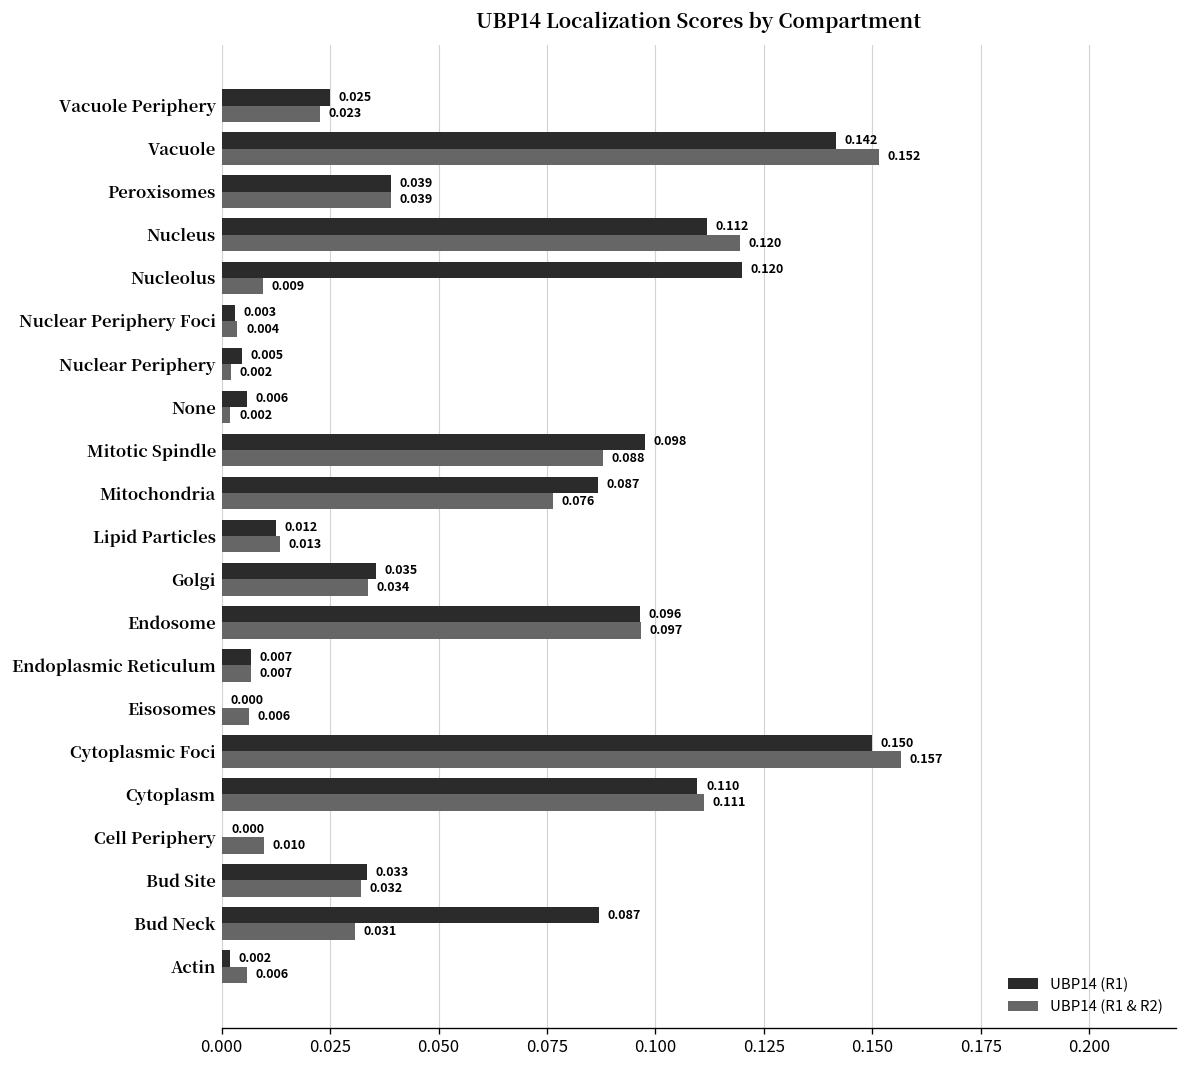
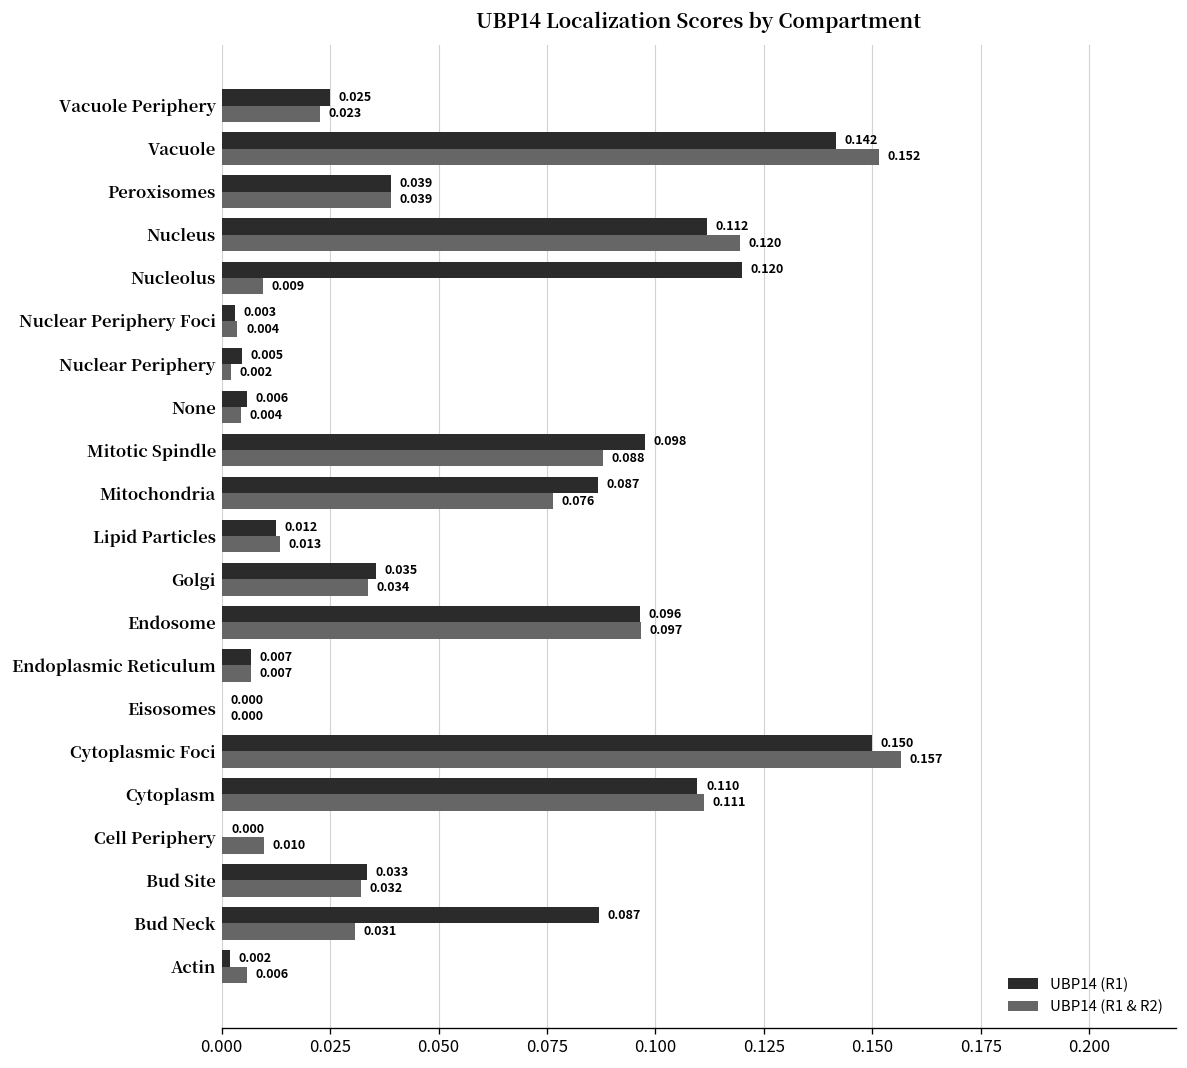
  {
    "UBP14 (R1)": {
      "Vacuole Periphery": 0.025,
      "Vacuole": 0.142,
      "Peroxisomes": 0.039,
      "Nucleus": 0.112,
      "Nucleolus": 0.120,
      "Nuclear Periphery Foci": 0.003,
      "Nuclear Periphery": 0.005,
      "None": 0.006,
      "Mitotic Spindle": 0.098,
      "Mitochondria": 0.087,
      "Lipid Particles": 0.012,
      "Golgi": 0.035,
      "Endosome": 0.096,
      "Endoplasmic Reticulum": 0.007,
      "Eisosomes": 0.000,
      "Cytoplasmic Foci": 0.150,
      "Cytoplasm": 0.110,
      "Cell Periphery": 0.000,
      "Bud Site": 0.033,
      "Bud Neck": 0.087,
      "Actin": 0.002
    },
    "UBP14 (R1 & R2)": {
      "Vacuole Periphery": 0.023,
      "Vacuole": 0.152,
      "Peroxisomes": 0.039,
      "Nucleus": 0.120,
      "Nucleolus": 0.009,
      "Nuclear Periphery Foci": 0.004,
      "Nuclear Periphery": 0.002,
-     "None": 0.002,
+     "None": 0.004,
      "Mitotic Spindle": 0.088,
      "Mitochondria": 0.076,
      "Lipid Particles": 0.013,
      "Golgi": 0.034,
      "Endosome": 0.097,
      "Endoplasmic Reticulum": 0.007,
-     "Eisosomes": 0.006,
+     "Eisosomes": 0.000,
      "Cytoplasmic Foci": 0.157,
      "Cytoplasm": 0.111,
      "Cell Periphery": 0.010,
      "Bud Site": 0.032,
      "Bud Neck": 0.031,
      "Actin": 0.006
    }
  }
